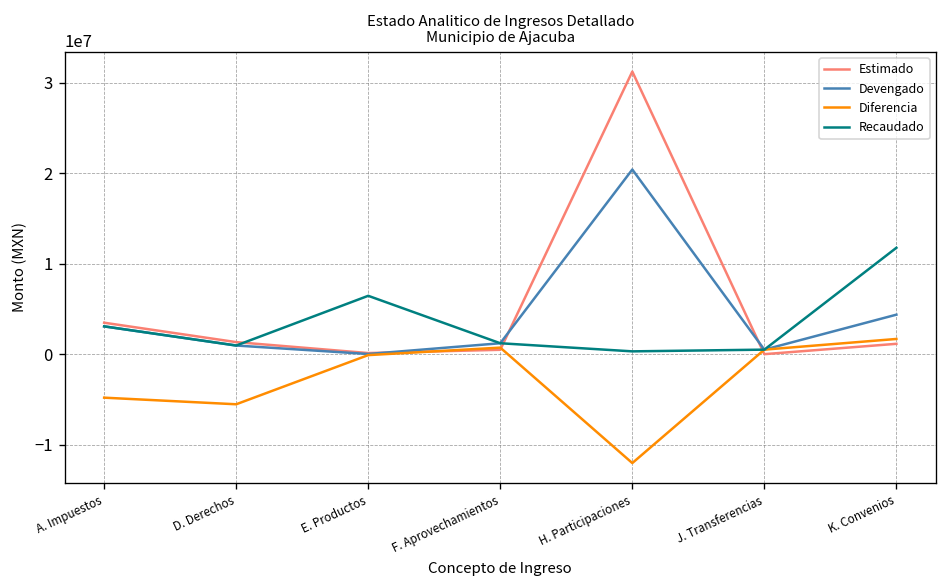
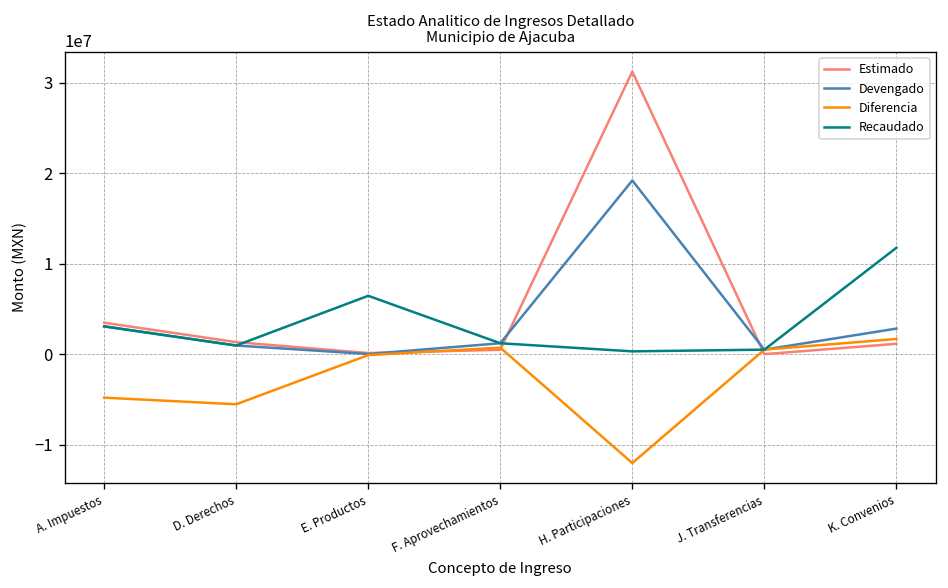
  {
    "Estimado": {
      "A. Impuestos": 3000000,
      "D. Derechos": 1000000,
      "H. Participaciones": 31000000,
      "J. Transferencias": 0,
      "K. Convenios": 1000000
    },
    "Devengado": {
-     "H. Participaciones": 20000000,
-     "K. Convenios": 4000000
+     "H. Participaciones": 19000000,
+     "K. Convenios": 3000000
    },
    "Diferencia": {
      "A. Impuestos": -5000000,
      "D. Derechos": -6000000,
      "H. Participaciones": -12000000,
      "K. Convenios": 2000000
    },
    "Recaudado": {
      "E. Productos": 6000000,
      "H. Participaciones": 0,
      "K. Convenios": 12000000
    }
  }
